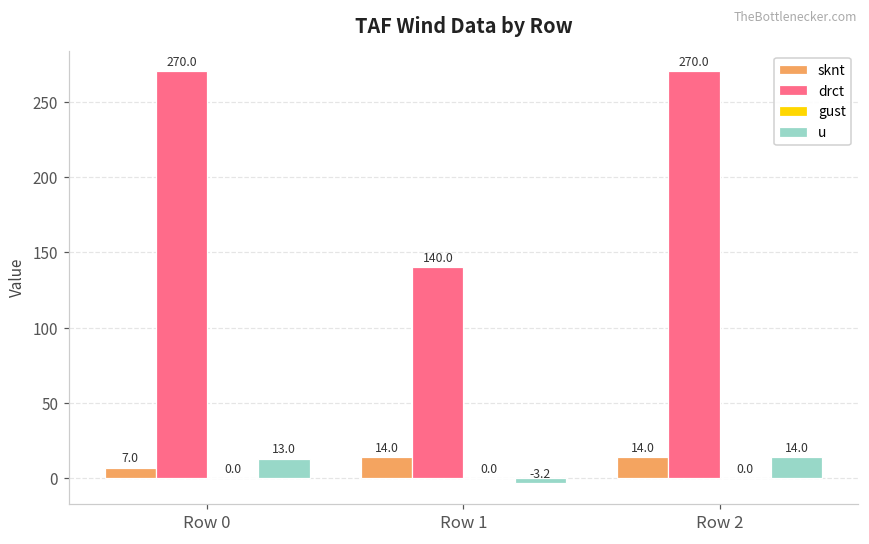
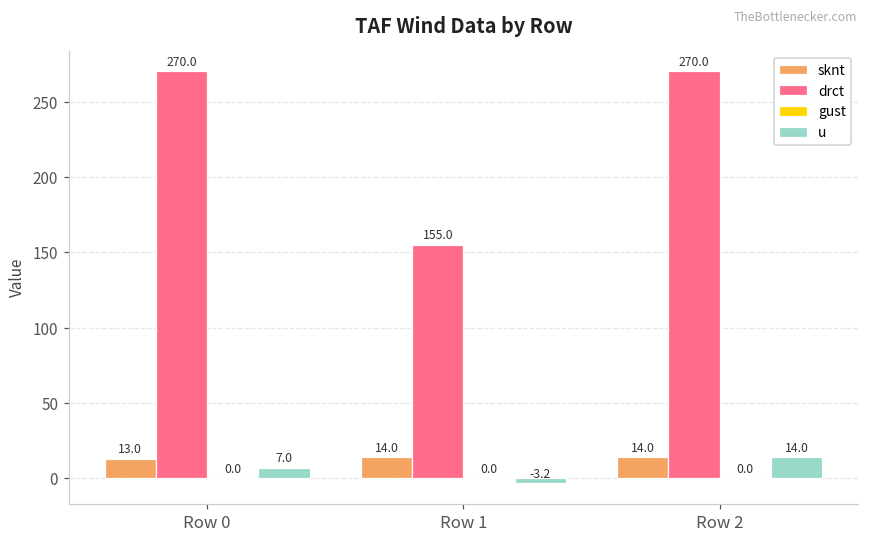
  {
    "sknt": {
-     "Row 0": 7.0,
+     "Row 0": 13.0,
      "Row 1": 14.0,
      "Row 2": 14.0
    },
    "drct": {
      "Row 0": 270.0,
-     "Row 1": 140.0,
+     "Row 1": 155.0,
      "Row 2": 270.0
    },
    "gust": {
      "Row 0": 0.0,
      "Row 1": 0.0,
      "Row 2": 0.0
    },
    "u": {
-     "Row 0": 13.0,
+     "Row 0": 7.0,
      "Row 1": -3.2,
      "Row 2": 14.0
    }
  }
